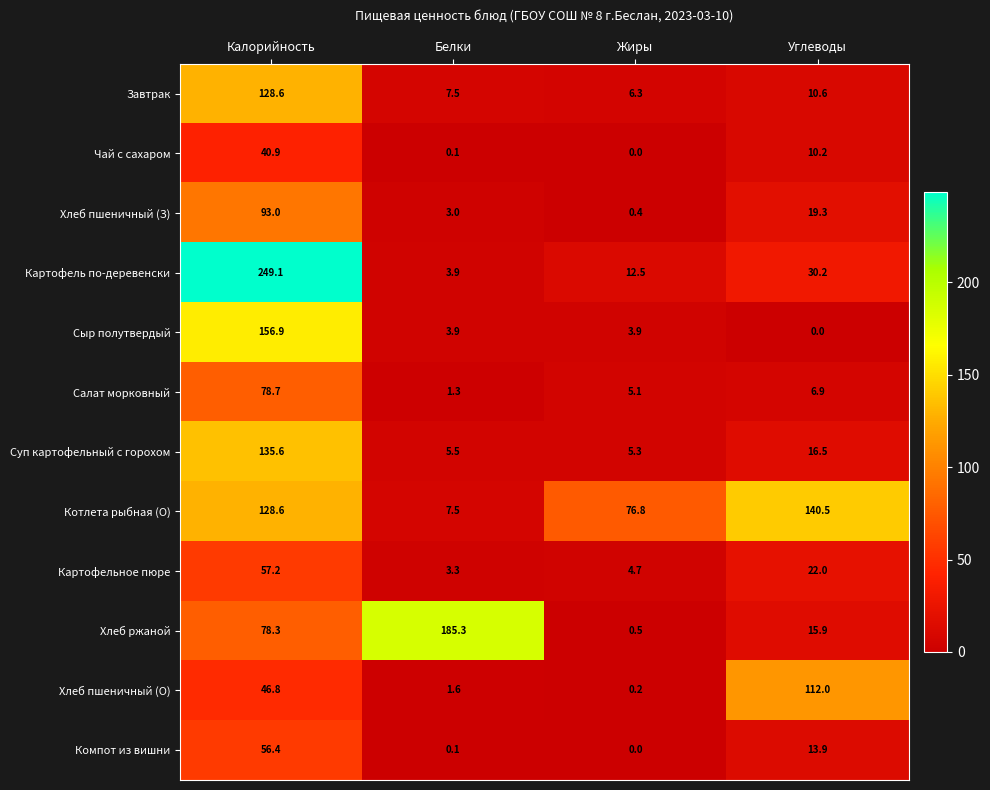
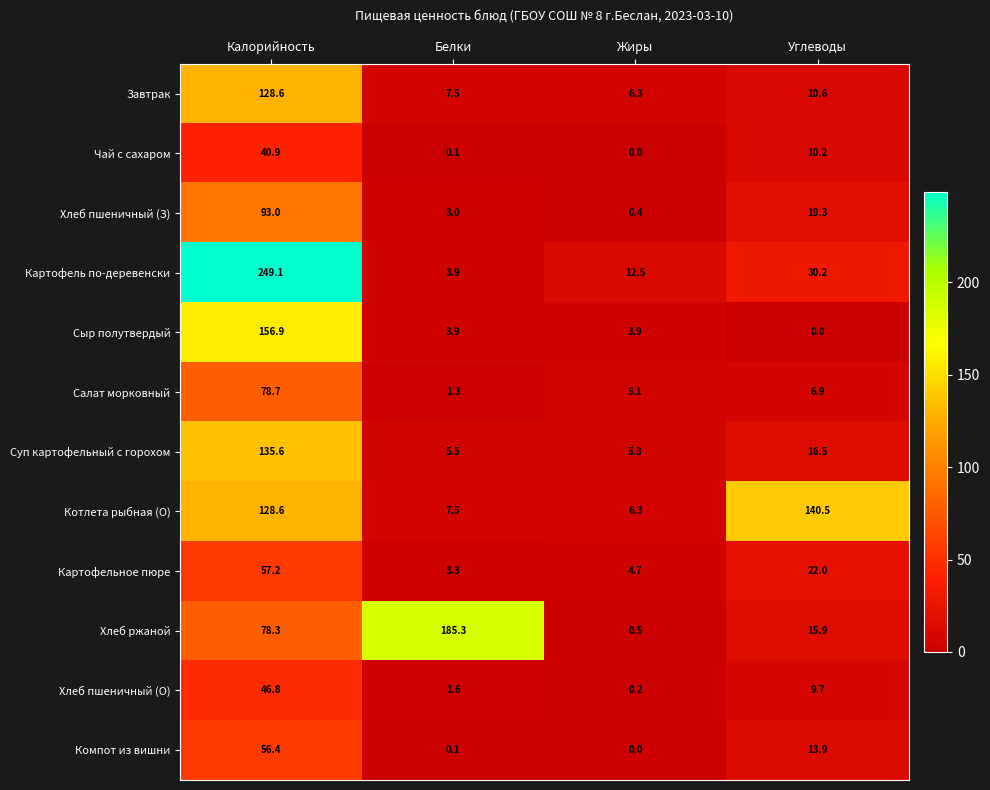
  {
    "Завтрак": {
      "Калорийность": 128.6,
      "Белки": 7.5,
      "Жиры": 6.3,
      "Углеводы": 10.6
    },
    "Чай с сахаром": {
      "Калорийность": 40.9,
      "Белки": 0.1,
      "Жиры": 0.0,
      "Углеводы": 10.2
    },
    "Хлеб пшеничный (З)": {
      "Калорийность": 93.0,
      "Белки": 3.0,
      "Жиры": 0.4,
      "Углеводы": 19.3
    },
    "Картофель по-деревенски": {
      "Калорийность": 249.1,
      "Белки": 3.9,
      "Жиры": 12.5,
      "Углеводы": 30.2
    },
    "Сыр полутвердый": {
      "Калорийность": 156.9,
      "Белки": 3.9,
      "Жиры": 3.9,
      "Углеводы": 0.0
    },
    "Салат морковный": {
      "Калорийность": 78.7,
      "Белки": 1.3,
      "Жиры": 5.1,
      "Углеводы": 6.9
    },
    "Суп картофельный с горохом": {
      "Калорийность": 135.6,
      "Белки": 5.5,
      "Жиры": 5.3,
      "Углеводы": 16.5
    },
    "Котлета рыбная (О)": {
      "Калорийность": 128.6,
      "Белки": 7.5,
-     "Жиры": 76.8,
+     "Жиры": 6.3,
      "Углеводы": 140.5
    },
    "Картофельное пюре": {
      "Калорийность": 57.2,
      "Белки": 3.3,
      "Жиры": 4.7,
      "Углеводы": 22.0
    },
    "Хлеб ржаной": {
      "Калорийность": 78.3,
      "Белки": 185.3,
      "Жиры": 0.5,
      "Углеводы": 15.9
    },
    "Хлеб пшеничный (О)": {
      "Калорийность": 46.8,
      "Белки": 1.6,
      "Жиры": 0.2,
-     "Углеводы": 112.0
+     "Углеводы": 9.7
    },
    "Компот из вишни": {
      "Калорийность": 56.4,
      "Белки": 0.1,
      "Жиры": 0.0,
      "Углеводы": 13.9
    }
  }
